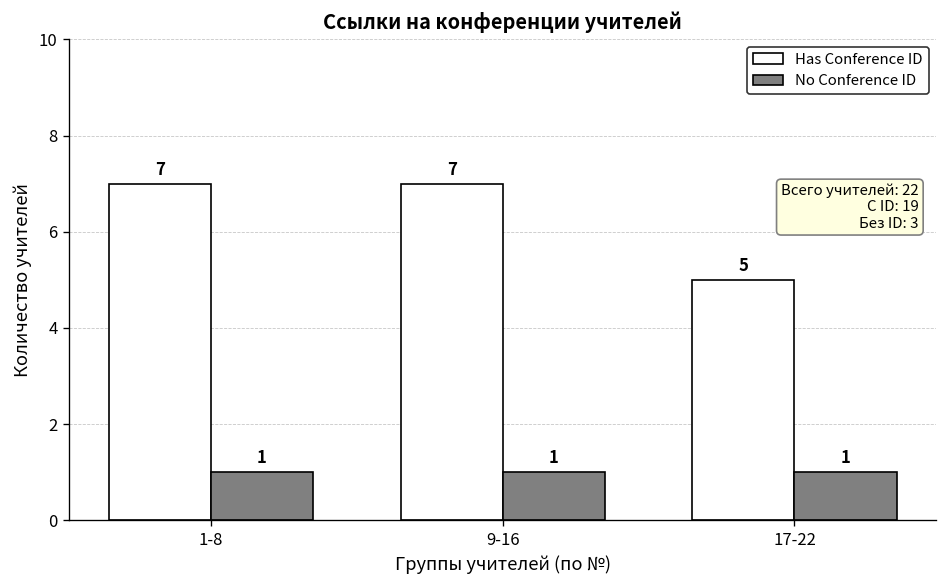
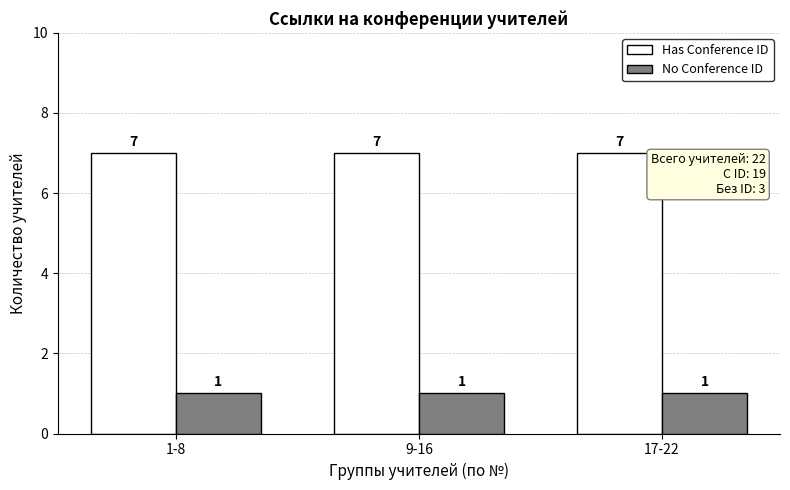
  {
    "Has Conference ID": {
      "1-8": 7,
      "9-16": 7,
-     "17-22": 5
+     "17-22": 7
    },
    "No Conference ID": {
      "1-8": 1,
      "9-16": 1,
      "17-22": 1
    }
  }
